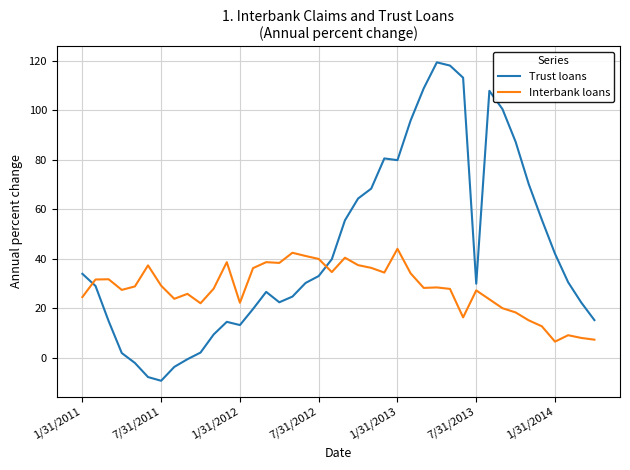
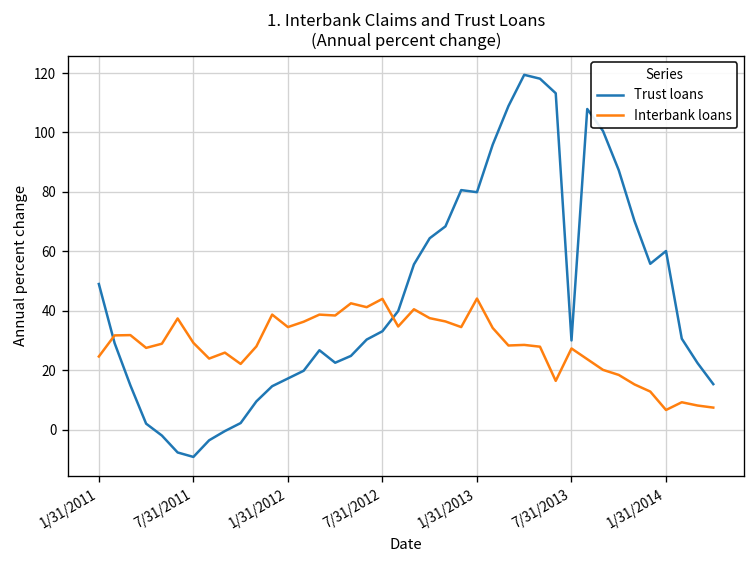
  {
    "Trust loans": {
-     "1/31/2011": 34,
+     "1/31/2011": 49,
      "7/31/2011": -9,
-     "1/31/2012": 13,
+     "1/31/2012": 17,
      "7/31/2012": 33,
      "1/31/2013": 80,
      "7/31/2013": 30,
-     "1/31/2014": 42
+     "1/31/2014": 60
    },
    "Interbank loans": {
      "1/31/2011": 25,
      "7/31/2011": 29,
-     "1/31/2012": 22,
-     "7/31/2012": 40,
+     "1/31/2012": 35,
+     "7/31/2012": 44,
      "1/31/2013": 44,
      "7/31/2013": 27,
      "1/31/2014": 7
    }
  }
